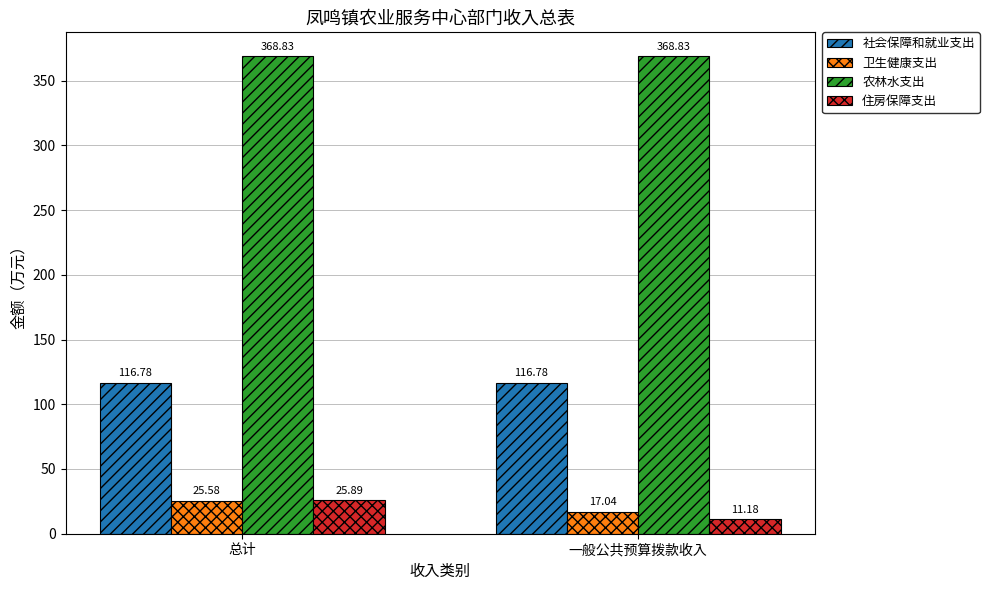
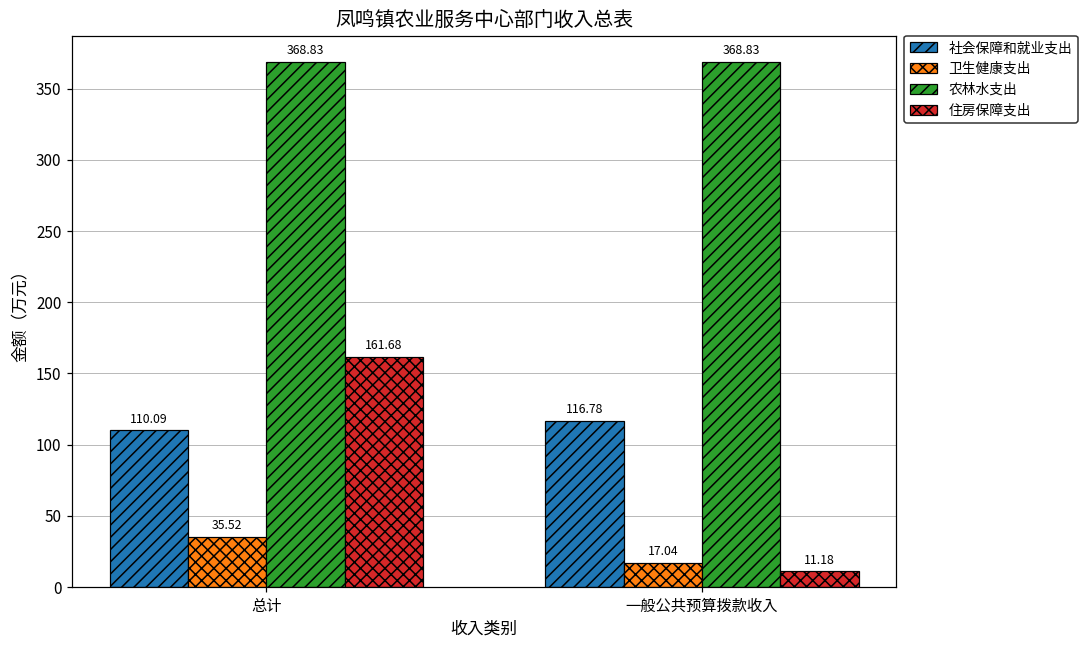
  {
    "社会保障和就业支出": {
-     "总计": 116.78,
+     "总计": 110.09,
      "一般公共预算拨款收入": 116.78
    },
    "卫生健康支出": {
-     "总计": 25.58,
+     "总计": 35.52,
      "一般公共预算拨款收入": 17.04
    },
    "农林水支出": {
      "总计": 368.83,
      "一般公共预算拨款收入": 368.83
    },
    "住房保障支出": {
-     "总计": 25.89,
+     "总计": 161.68,
      "一般公共预算拨款收入": 11.18
    }
  }
